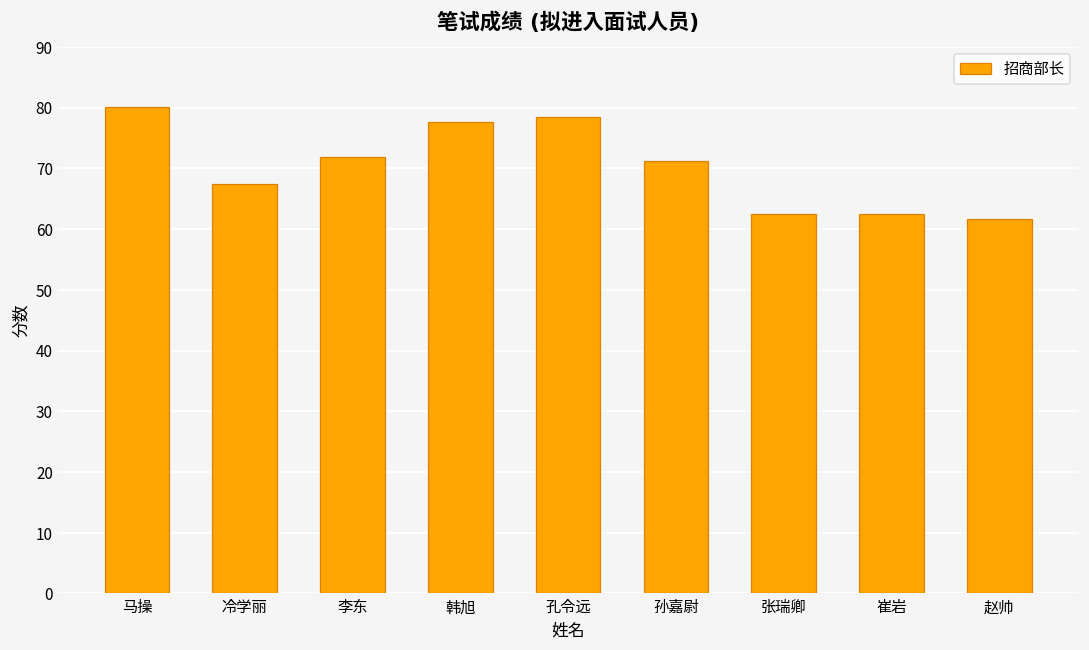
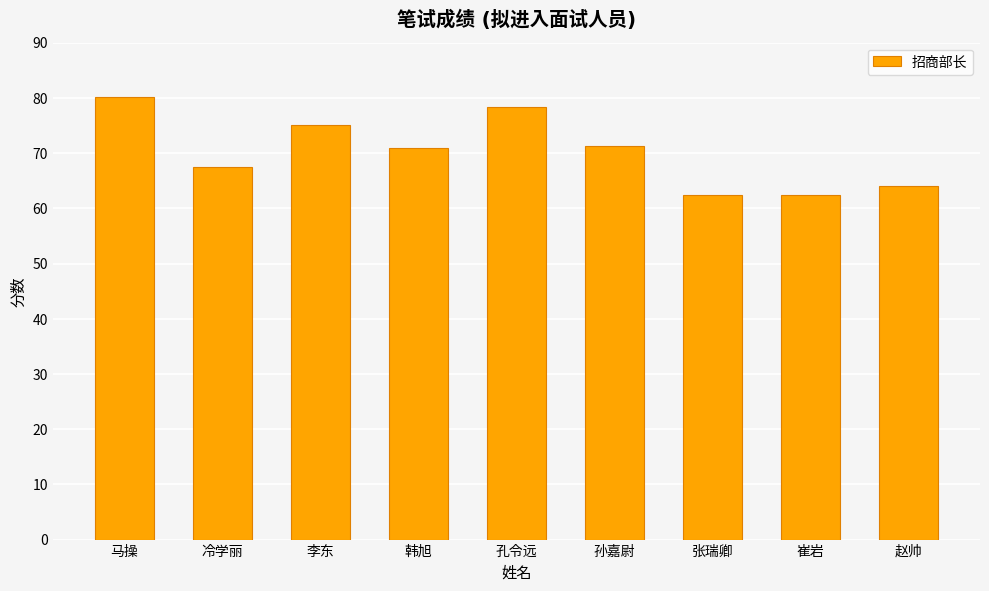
  {
    "马操": 80,
    "冷学丽": 67,
-   "李东": 72,
-   "韩旭": 78,
+   "李东": 75,
+   "韩旭": 71,
    "孔令远": 78,
    "孙嘉尉": 71,
    "张瑞卿": 63,
    "崔岩": 62,
-   "赵帅": 62
+   "赵帅": 64
  }
